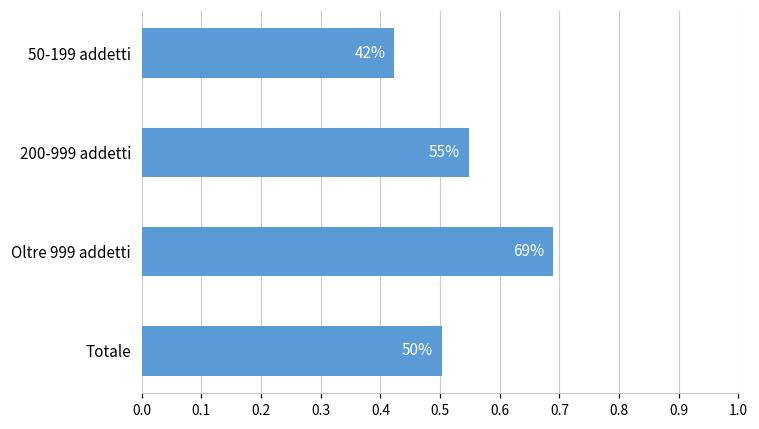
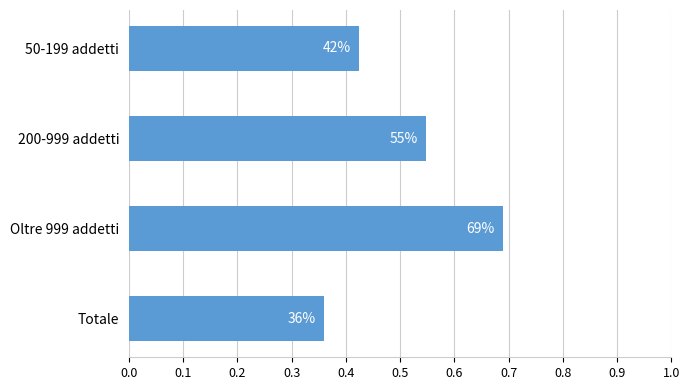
  {
    "50-199 addetti": "42%",
    "200-999 addetti": "55%",
    "Oltre 999 addetti": "69%",
-   "Totale": "50%"
+   "Totale": "36%"
  }
